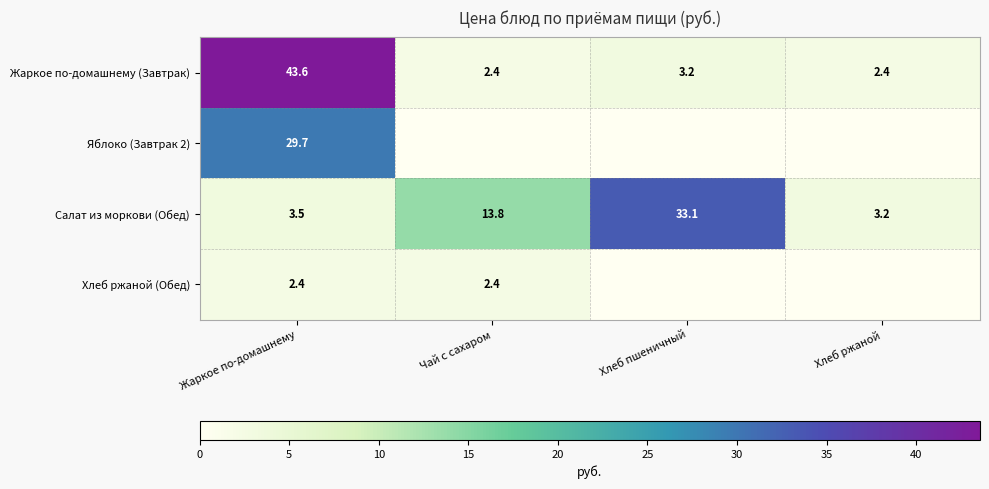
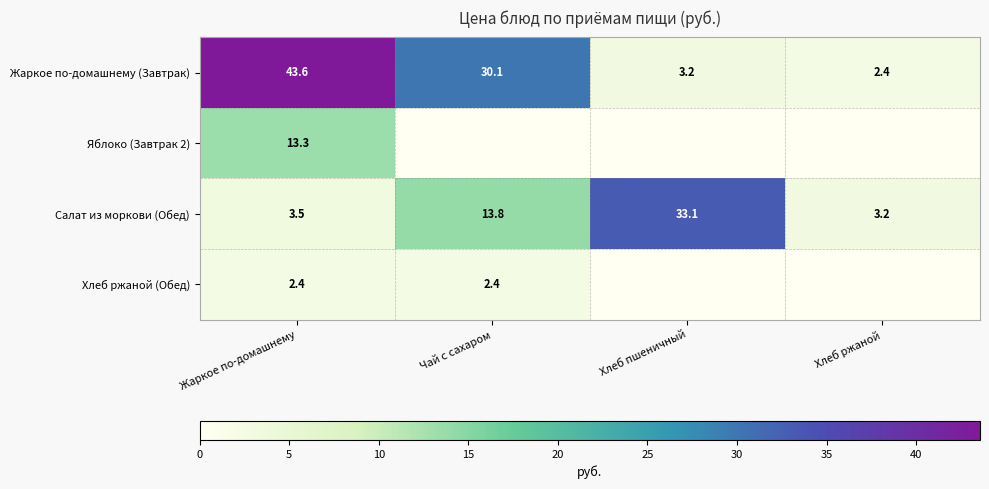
  {
    "Жаркое по-домашнему (Завтрак)": {
      "Жаркое по-домашнему": 43.6,
-     "Чай с сахаром": 2.4,
+     "Чай с сахаром": 30.1,
      "Хлеб пшеничный": 3.2,
      "Хлеб ржаной": 2.4
    },
    "Яблоко (Завтрак 2)": {
-     "Жаркое по-домашнему": 29.7
+     "Жаркое по-домашнему": 13.3
    },
    "Салат из моркови (Обед)": {
      "Жаркое по-домашнему": 3.5,
      "Чай с сахаром": 13.8,
      "Хлеб пшеничный": 33.1,
      "Хлеб ржаной": 3.2
    },
    "Хлеб ржаной (Обед)": {
      "Жаркое по-домашнему": 2.4,
      "Чай с сахаром": 2.4
    }
  }
